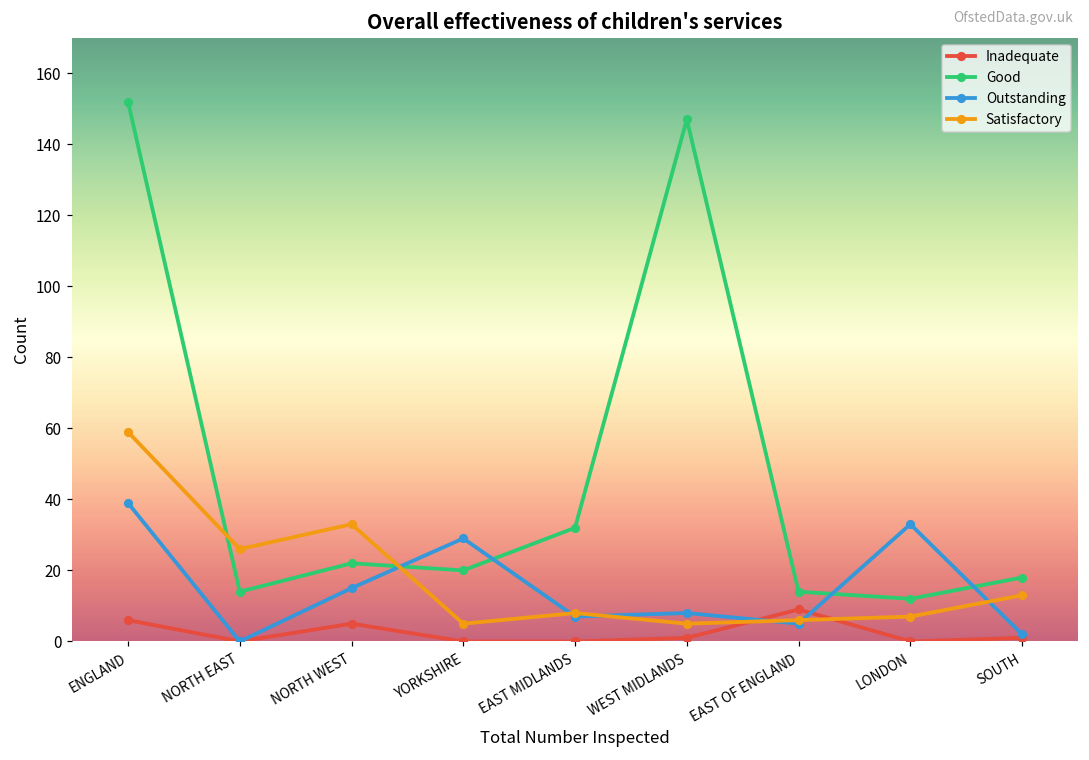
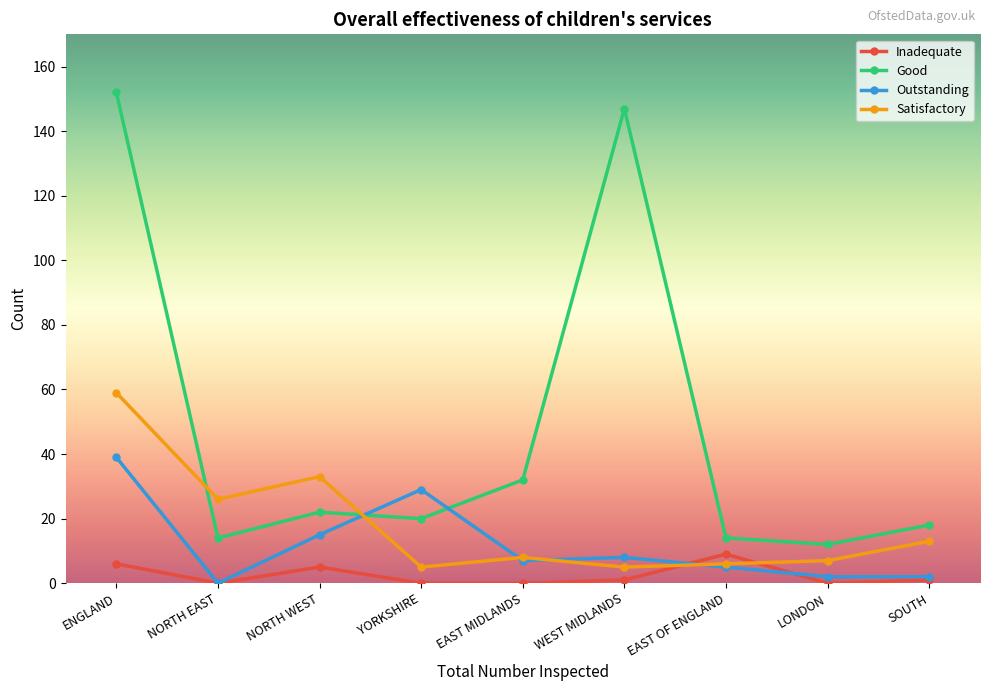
  {
    "Inadequate": {
      "ENGLAND": 6,
      "NORTH WEST": 5,
      "YORKSHIRE": 0,
      "EAST MIDLANDS": 0,
      "WEST MIDLANDS": 1,
      "EAST OF ENGLAND": 9,
      "LONDON": 0,
      "SOUTH": 1
    },
    "Good": {
      "ENGLAND": 152,
      "NORTH EAST": 14,
      "NORTH WEST": 22,
      "YORKSHIRE": 20,
      "EAST MIDLANDS": 32,
      "WEST MIDLANDS": 147,
      "EAST OF ENGLAND": 14,
      "LONDON": 12,
      "SOUTH": 18
    },
    "Outstanding": {
      "ENGLAND": 39,
      "NORTH WEST": 15,
      "YORKSHIRE": 29,
      "EAST MIDLANDS": 7,
      "WEST MIDLANDS": 8,
      "EAST OF ENGLAND": 5,
-     "LONDON": 33,
+     "LONDON": 2,
      "SOUTH": 2
    },
    "Satisfactory": {
      "ENGLAND": 59,
      "NORTH EAST": 26,
      "NORTH WEST": 33,
      "YORKSHIRE": 5,
      "EAST MIDLANDS": 8,
      "WEST MIDLANDS": 5,
      "EAST OF ENGLAND": 6,
      "LONDON": 7,
      "SOUTH": 13
    }
  }
